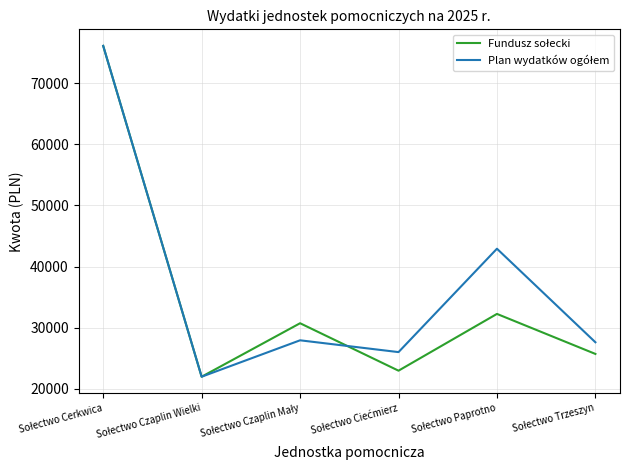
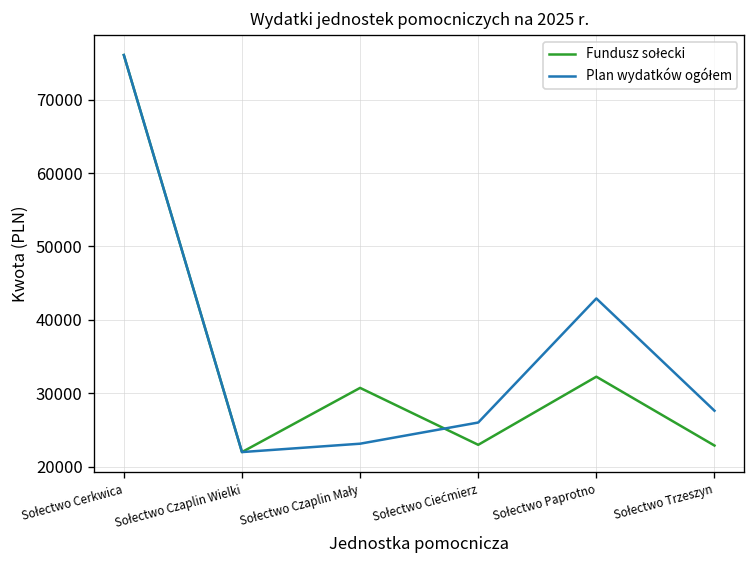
  {
    "Fundusz sołecki": {
      "Sołectwo Czaplin Mały": 31000,
      "Sołectwo Ciećmierz": 23000,
      "Sołectwo Paprotno": 32000,
-     "Sołectwo Trzeszyn": 26000
+     "Sołectwo Trzeszyn": 23000
    },
    "Plan wydatków ogółem": {
-     "Sołectwo Czaplin Mały": 28000,
+     "Sołectwo Czaplin Mały": 23000,
      "Sołectwo Ciećmierz": 26000,
      "Sołectwo Paprotno": 43000,
      "Sołectwo Trzeszyn": 28000
    }
  }
